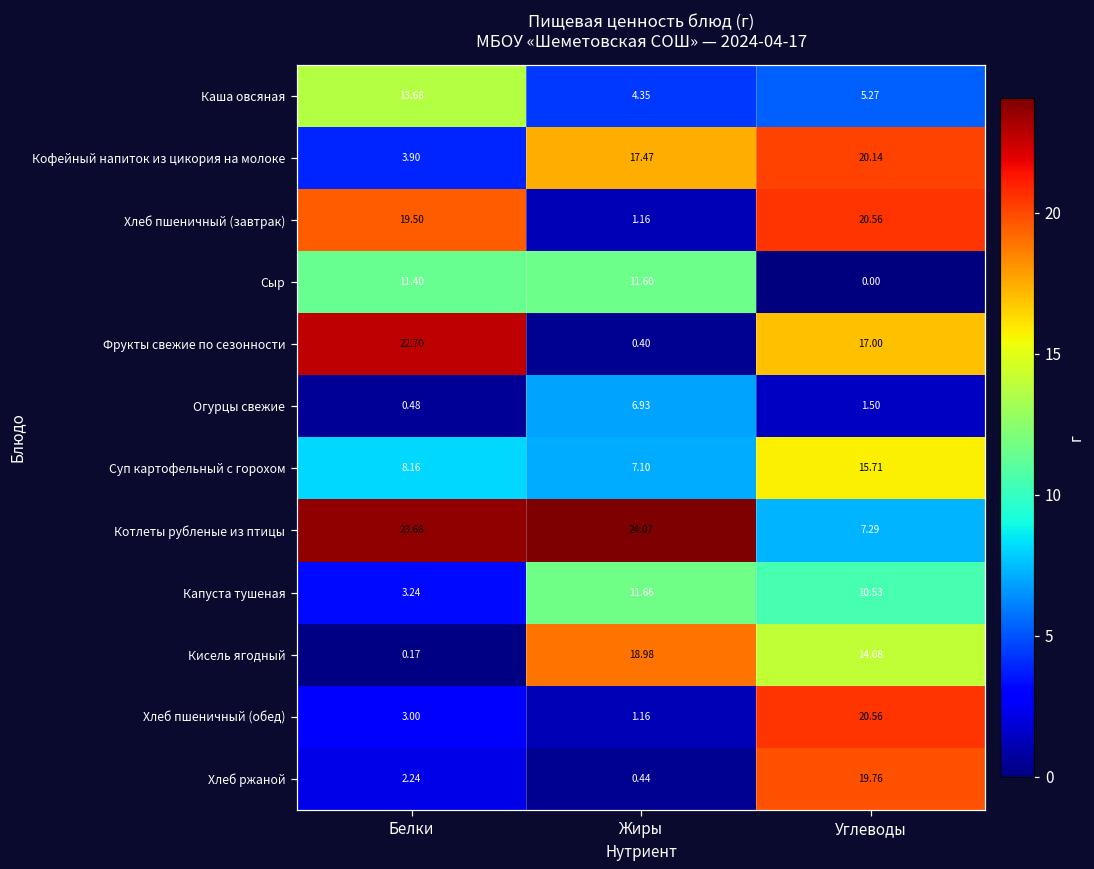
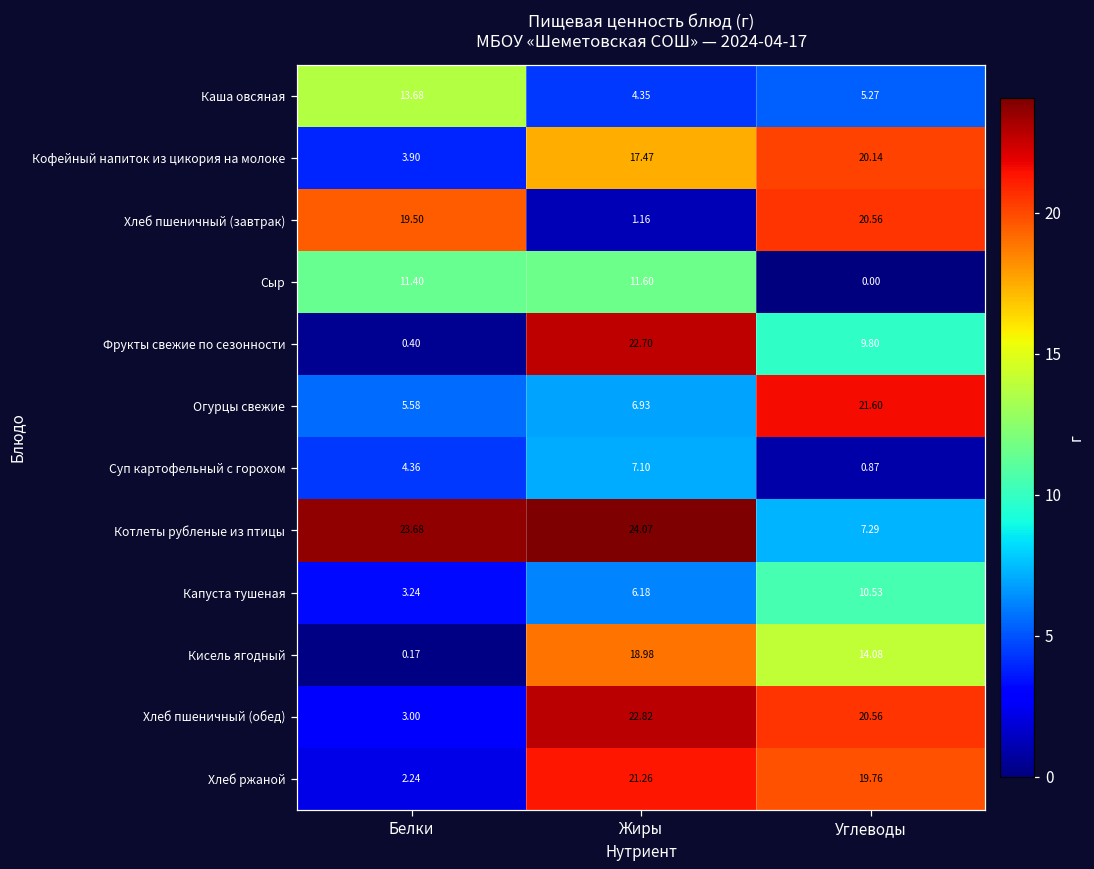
  {
    "Каша овсяная": {
      "Белки": 13.68,
      "Жиры": 4.35,
      "Углеводы": 5.27
    },
    "Кофейный напиток из цикория на молоке": {
      "Белки": 3.90,
      "Жиры": 17.47,
      "Углеводы": 20.14
    },
    "Хлеб пшеничный (завтрак)": {
      "Белки": 19.50,
      "Жиры": 1.16,
      "Углеводы": 20.56
    },
    "Сыр": {
      "Белки": 11.40,
      "Жиры": 11.60,
      "Углеводы": 0.00
    },
    "Фрукты свежие по сезонности": {
-     "Белки": 22.70,
-     "Жиры": 0.40,
-     "Углеводы": 17.00
+     "Белки": 0.40,
+     "Жиры": 22.70,
+     "Углеводы": 9.80
    },
    "Огурцы свежие": {
-     "Белки": 0.48,
+     "Белки": 5.58,
      "Жиры": 6.93,
-     "Углеводы": 1.50
+     "Углеводы": 21.60
    },
    "Суп картофельный с горохом": {
-     "Белки": 8.16,
+     "Белки": 4.36,
      "Жиры": 7.10,
-     "Углеводы": 15.71
+     "Углеводы": 0.87
    },
    "Котлеты рубленые из птицы": {
      "Белки": 23.68,
      "Жиры": 24.07,
      "Углеводы": 7.29
    },
    "Капуста тушеная": {
      "Белки": 3.24,
-     "Жиры": 11.66,
+     "Жиры": 6.18,
      "Углеводы": 10.53
    },
    "Кисель ягодный": {
      "Белки": 0.17,
      "Жиры": 18.98,
      "Углеводы": 14.08
    },
    "Хлеб пшеничный (обед)": {
      "Белки": 3.00,
-     "Жиры": 1.16,
+     "Жиры": 22.82,
      "Углеводы": 20.56
    },
    "Хлеб ржаной": {
      "Белки": 2.24,
-     "Жиры": 0.44,
+     "Жиры": 21.26,
      "Углеводы": 19.76
    }
  }
